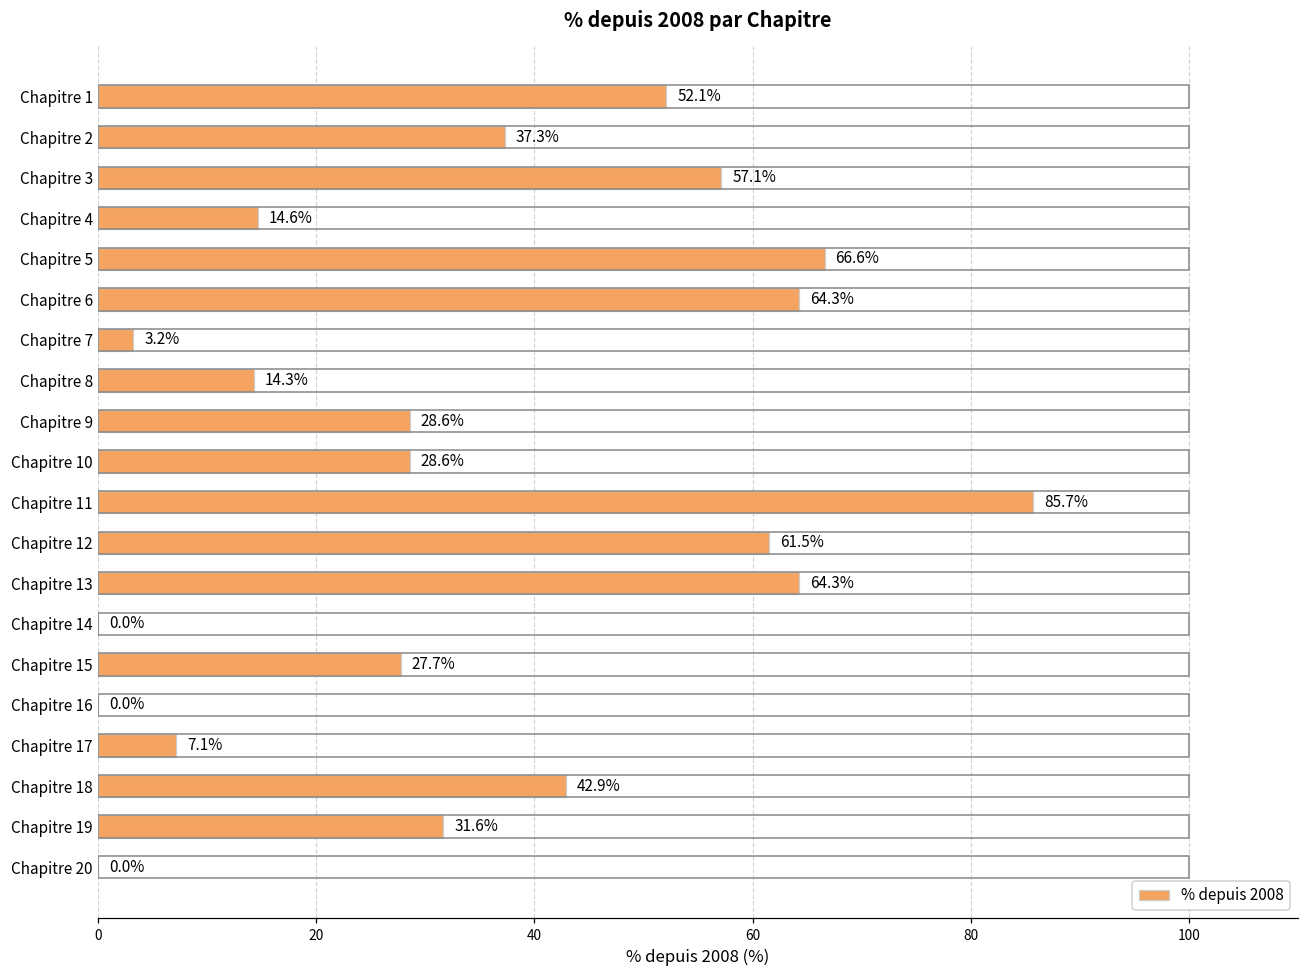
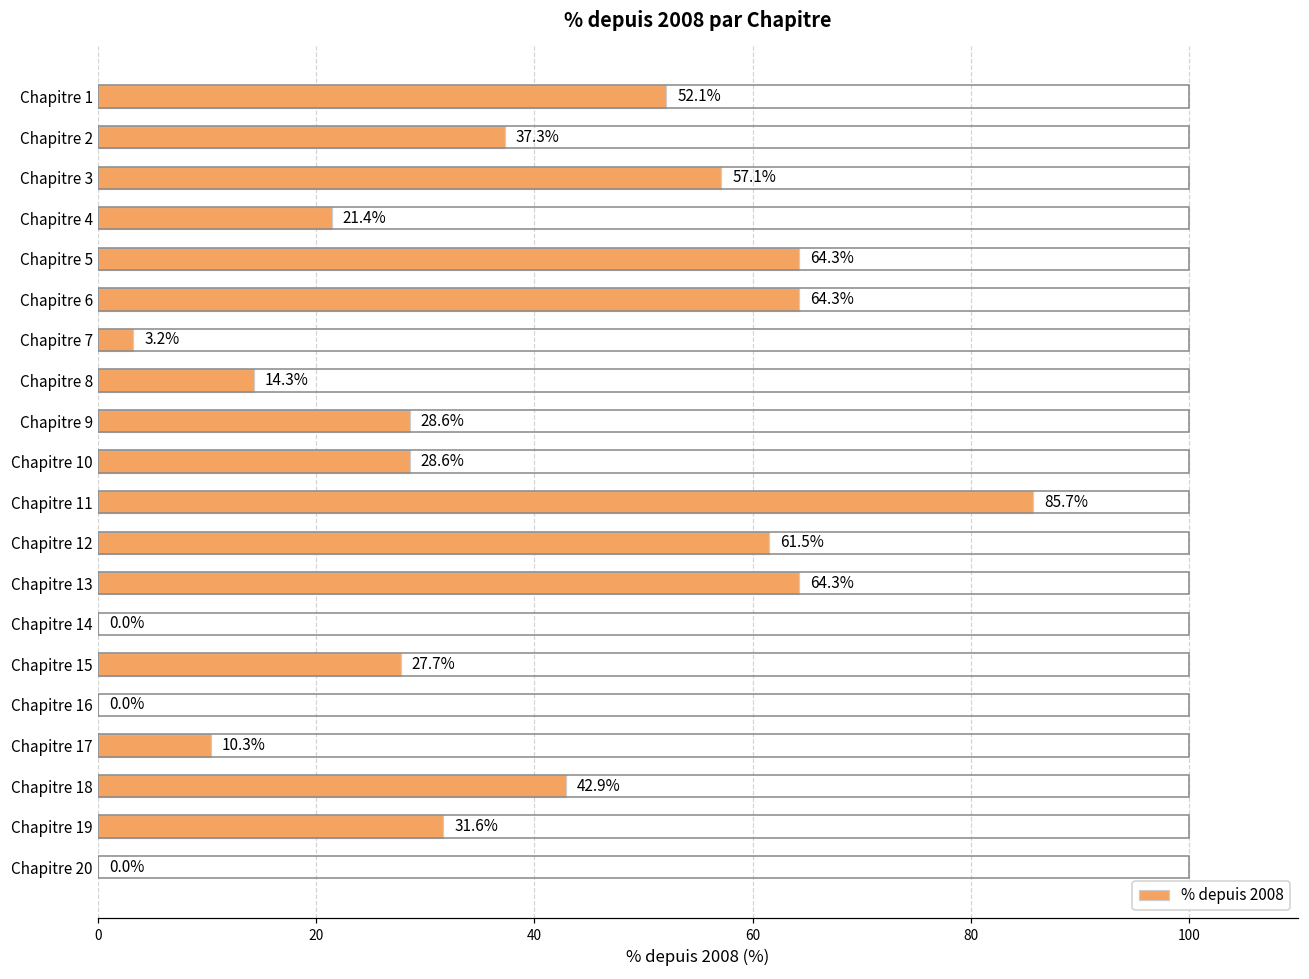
  {
    "Chapitre 1": "52.1%",
    "Chapitre 2": "37.3%",
    "Chapitre 3": "57.1%",
-   "Chapitre 4": "14.6%",
-   "Chapitre 5": "66.6%",
+   "Chapitre 4": "21.4%",
+   "Chapitre 5": "64.3%",
    "Chapitre 6": "64.3%",
    "Chapitre 7": "3.2%",
    "Chapitre 8": "14.3%",
    "Chapitre 9": "28.6%",
    "Chapitre 10": "28.6%",
    "Chapitre 11": "85.7%",
    "Chapitre 12": "61.5%",
    "Chapitre 13": "64.3%",
    "Chapitre 14": "0.0%",
    "Chapitre 15": "27.7%",
    "Chapitre 16": "0.0%",
-   "Chapitre 17": "7.1%",
+   "Chapitre 17": "10.3%",
    "Chapitre 18": "42.9%",
    "Chapitre 19": "31.6%",
    "Chapitre 20": "0.0%"
  }
